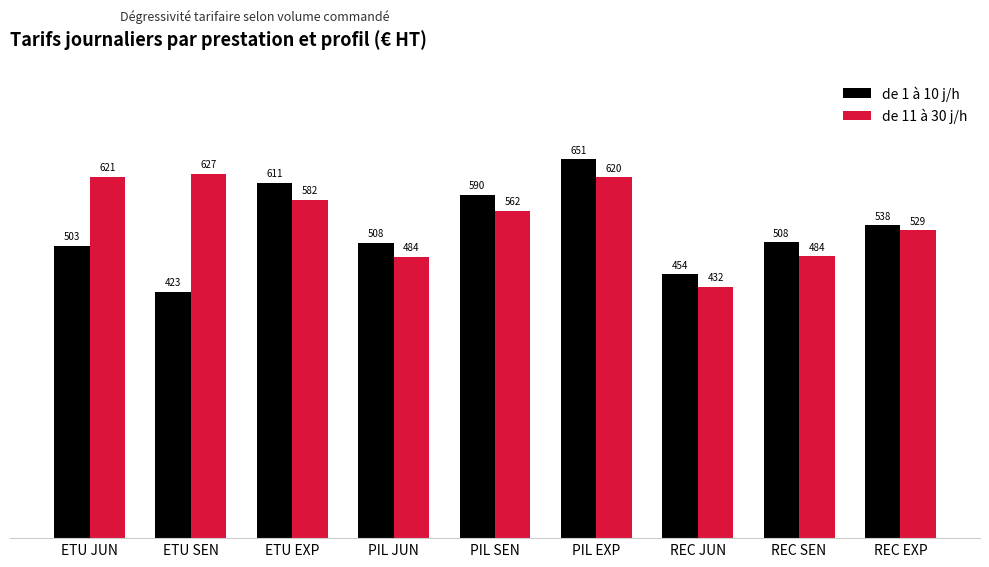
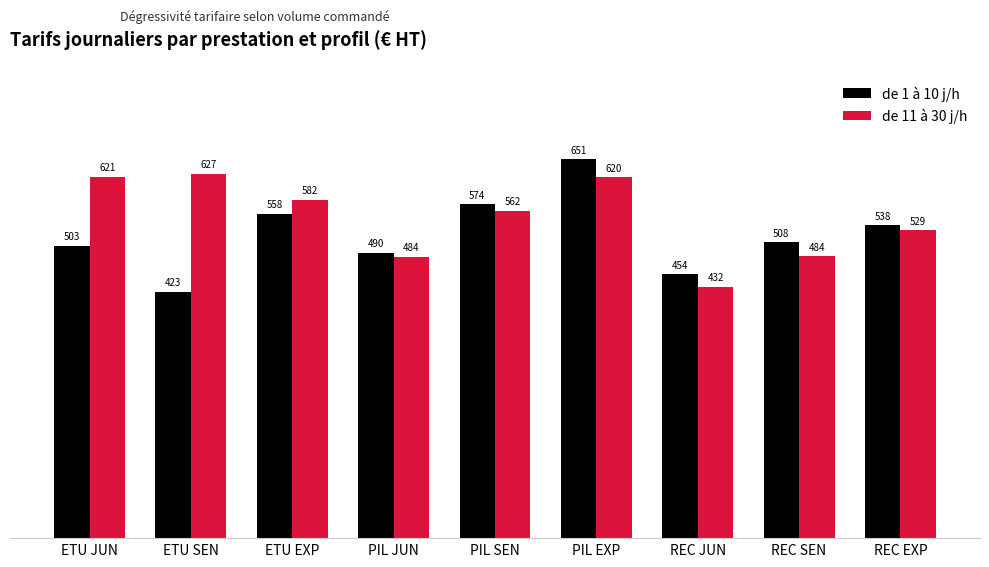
  {
    "de 1 à 10 j/h": {
      "ETU JUN": 503,
      "ETU SEN": 423,
-     "ETU EXP": 611,
-     "PIL JUN": 508,
-     "PIL SEN": 590,
+     "ETU EXP": 558,
+     "PIL JUN": 490,
+     "PIL SEN": 574,
      "PIL EXP": 651,
      "REC JUN": 454,
      "REC SEN": 508,
      "REC EXP": 538
    },
    "de 11 à 30 j/h": {
      "ETU JUN": 621,
      "ETU SEN": 627,
      "ETU EXP": 582,
      "PIL JUN": 484,
      "PIL SEN": 562,
      "PIL EXP": 620,
      "REC JUN": 432,
      "REC SEN": 484,
      "REC EXP": 529
    }
  }
